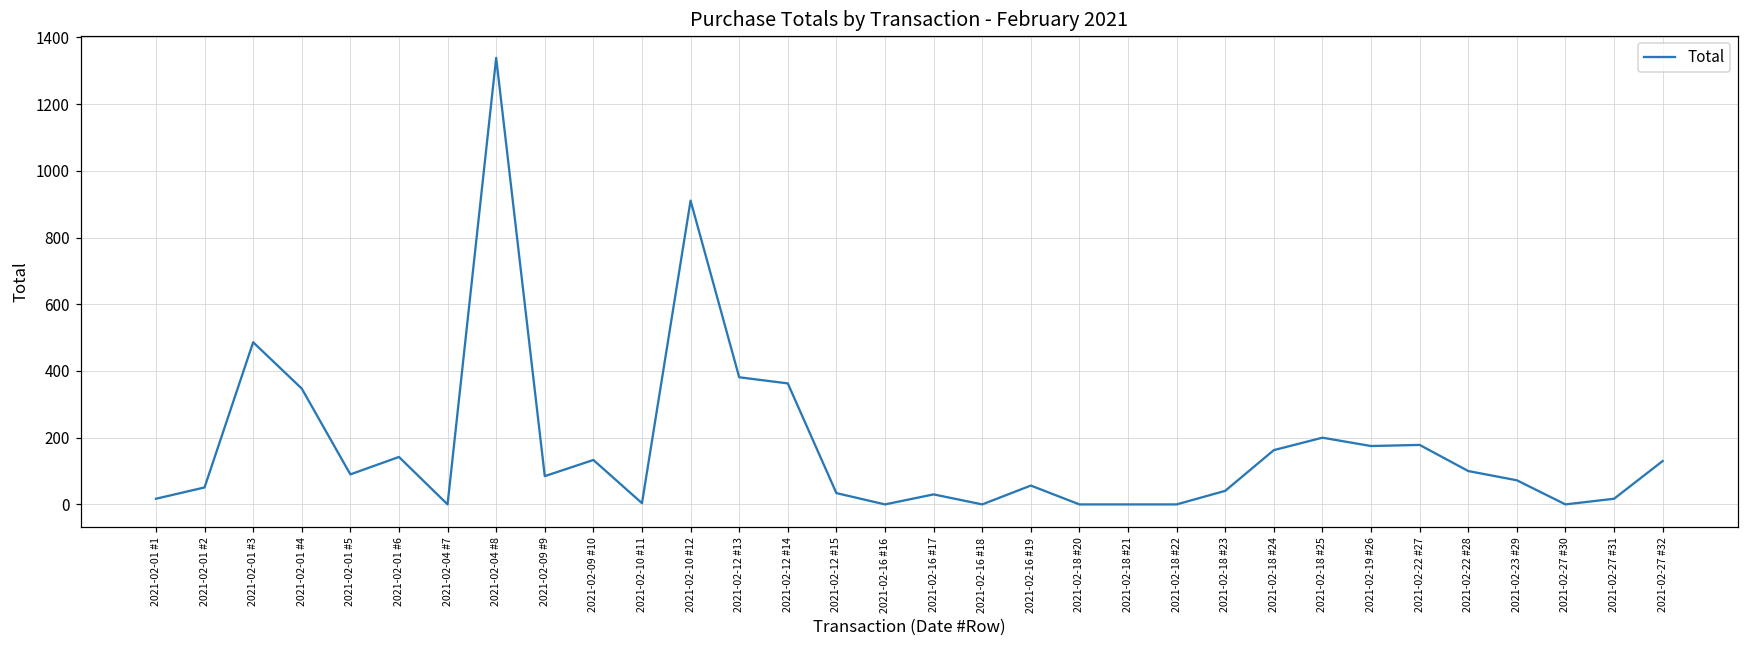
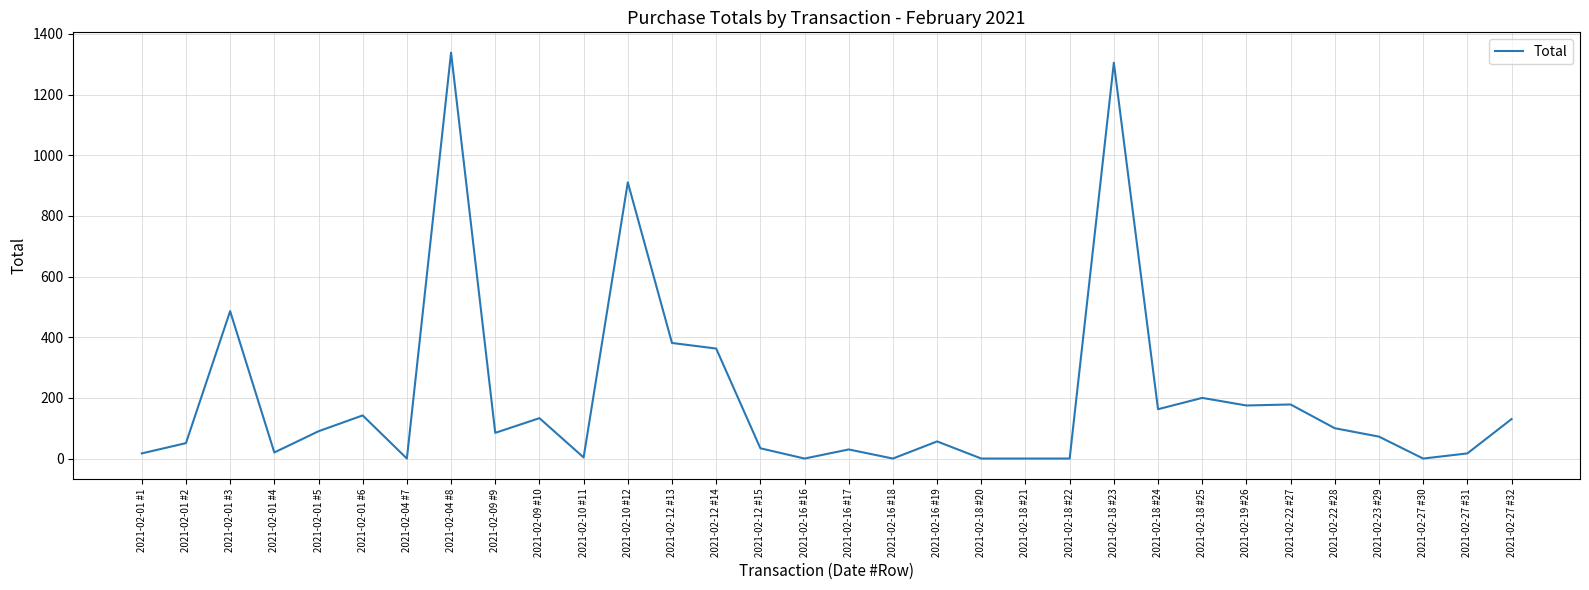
  {
    "2021-02-01 #1": 20,
    "2021-02-01 #2": 50,
    "2021-02-01 #3": 490,
-   "2021-02-01 #4": 350,
+   "2021-02-01 #4": 20,
    "2021-02-01 #5": 90,
    "2021-02-01 #6": 140,
    "2021-02-04 #7": 0,
    "2021-02-04 #8": 1340,
    "2021-02-09 #9": 80,
    "2021-02-09 #10": 130,
    "2021-02-10 #11": 0,
    "2021-02-10 #12": 910,
    "2021-02-12 #13": 380,
    "2021-02-12 #14": 360,
    "2021-02-12 #15": 30,
    "2021-02-16 #16": 0,
    "2021-02-16 #17": 30,
    "2021-02-16 #18": 0,
    "2021-02-16 #19": 60,
    "2021-02-18 #20": 0,
    "2021-02-18 #21": 0,
    "2021-02-18 #22": 0,
-   "2021-02-18 #23": 40,
+   "2021-02-18 #23": 1310,
    "2021-02-18 #24": 160,
    "2021-02-18 #25": 200,
    "2021-02-19 #26": 180,
    "2021-02-22 #27": 180,
    "2021-02-22 #28": 100,
    "2021-02-23 #29": 70,
    "2021-02-27 #30": 0,
    "2021-02-27 #31": 20,
    "2021-02-27 #32": 130
  }
